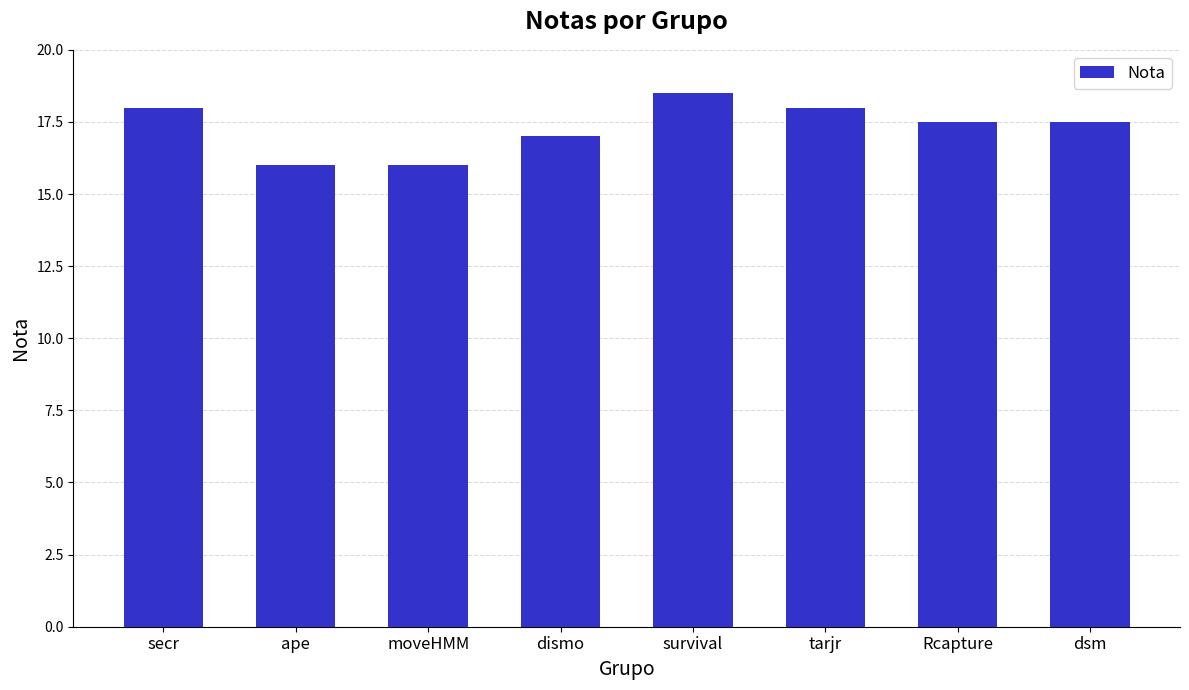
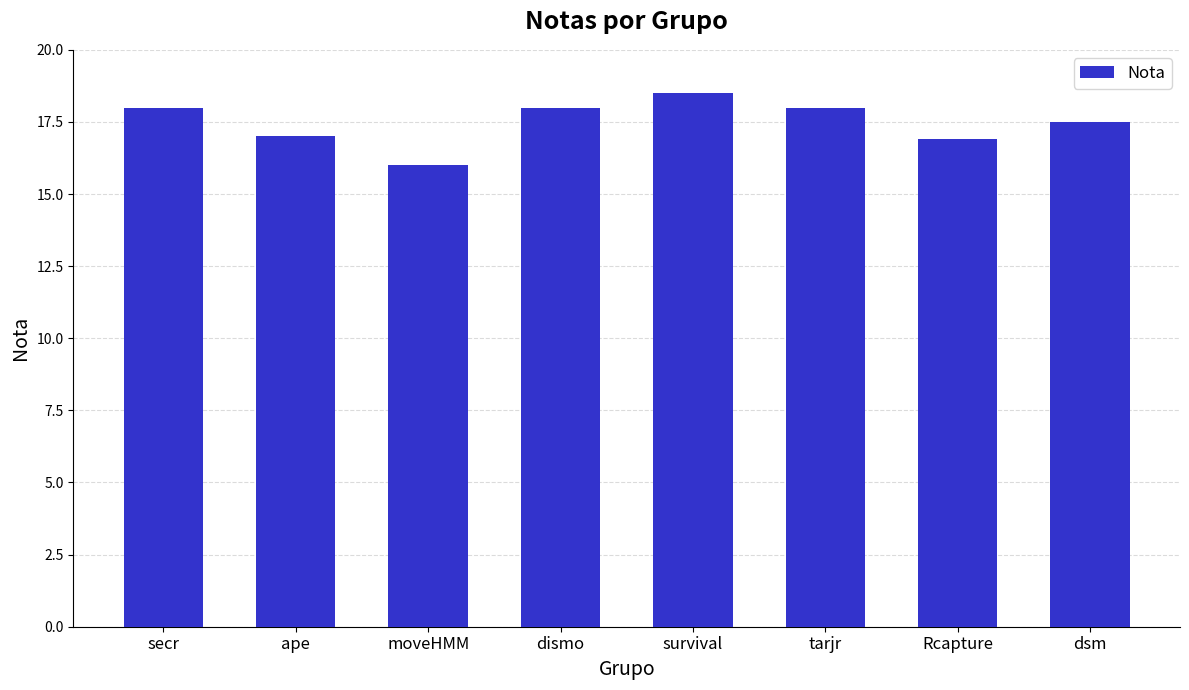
  {
    "secr": 18.0,
-   "ape": 16,
+   "ape": 17,
    "moveHMM": 16.0,
-   "dismo": 17,
+   "dismo": 18,
    "survival": 18.5,
    "tarjr": 18.0,
-   "Rcapture": 17.5,
+   "Rcapture": 16.9,
    "dsm": 17.5
  }
